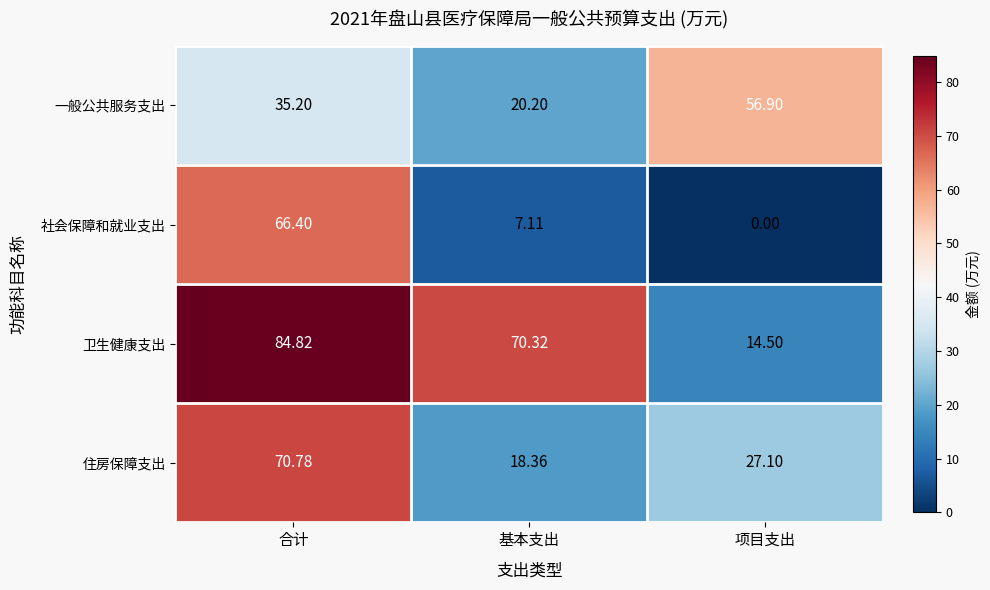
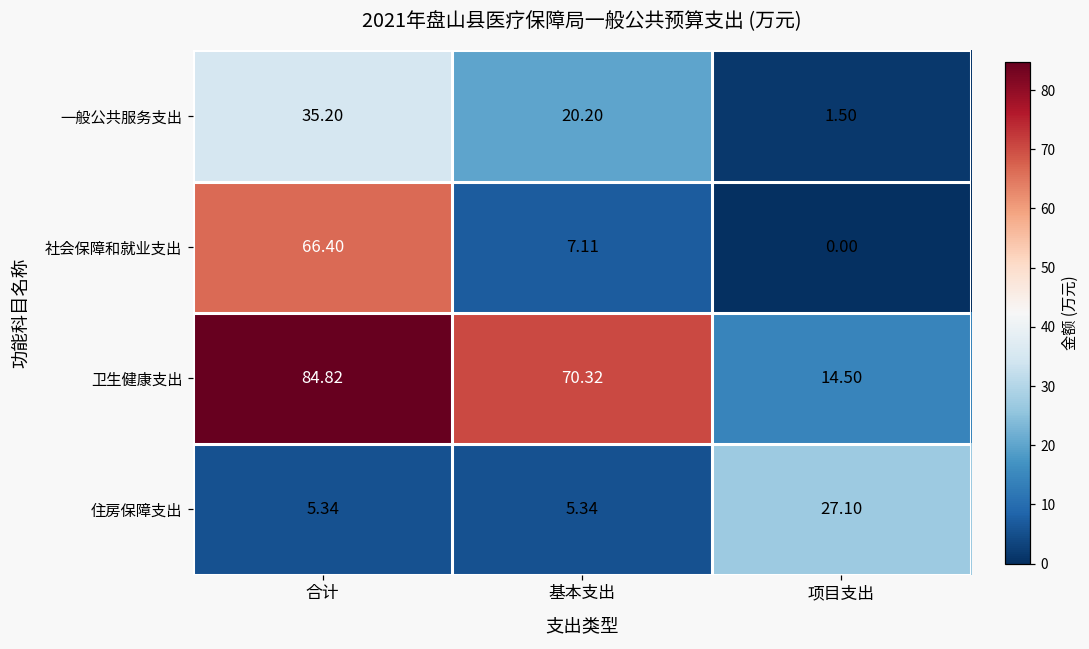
  {
    "一般公共服务支出": {
      "合计": 35.20,
      "基本支出": 20.20,
-     "项目支出": 56.90
+     "项目支出": 1.50
    },
    "社会保障和就业支出": {
      "合计": 66.40,
      "基本支出": 7.11,
      "项目支出": 0.00
    },
    "卫生健康支出": {
      "合计": 84.82,
      "基本支出": 70.32,
      "项目支出": 14.50
    },
    "住房保障支出": {
-     "合计": 70.78,
-     "基本支出": 18.36,
+     "合计": 5.34,
+     "基本支出": 5.34,
      "项目支出": 27.10
    }
  }
